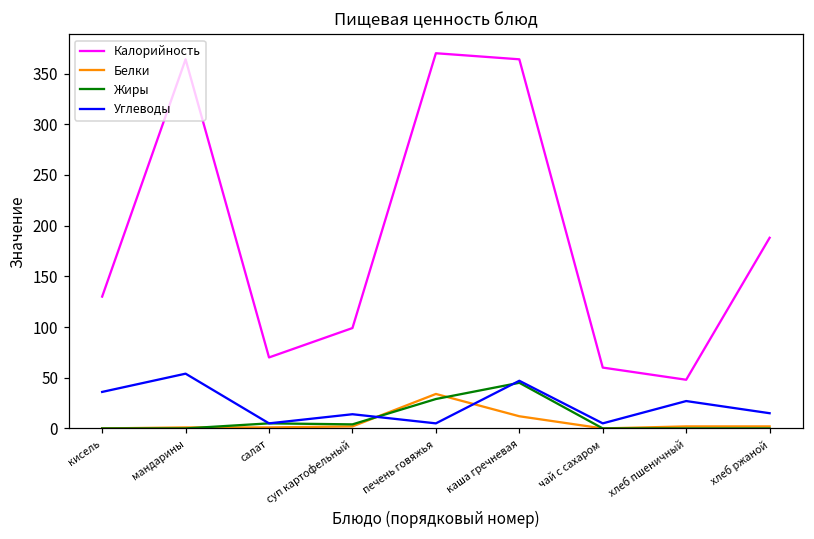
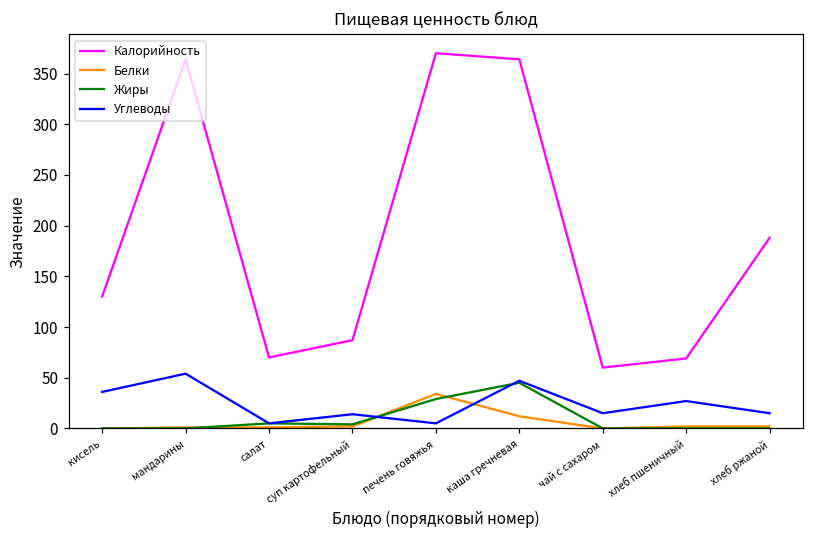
  {
    "Калорийность": {
      "кисель": 130,
      "салат": 70,
-     "суп картофельный": 100,
+     "суп картофельный": 90,
      "печень говяжья": 370,
      "каша гречневая": 360,
      "чай с сахаром": 60,
-     "хлеб пшеничный": 50,
+     "хлеб пшеничный": 70,
      "хлеб ржаной": 190
    },
    "Белки": {
      "салат": 0,
      "печень говяжья": 30,
      "каша гречневая": 10
    },
    "Жиры": {
      "печень говяжья": 30
    },
    "Углеводы": {
      "кисель": 40,
      "мандарины": 50,
      "суп картофельный": 10,
      "печень говяжья": 10,
-     "чай с сахаром": 10,
+     "чай с сахаром": 20,
      "хлеб пшеничный": 30,
      "хлеб ржаной": 20
    }
  }
